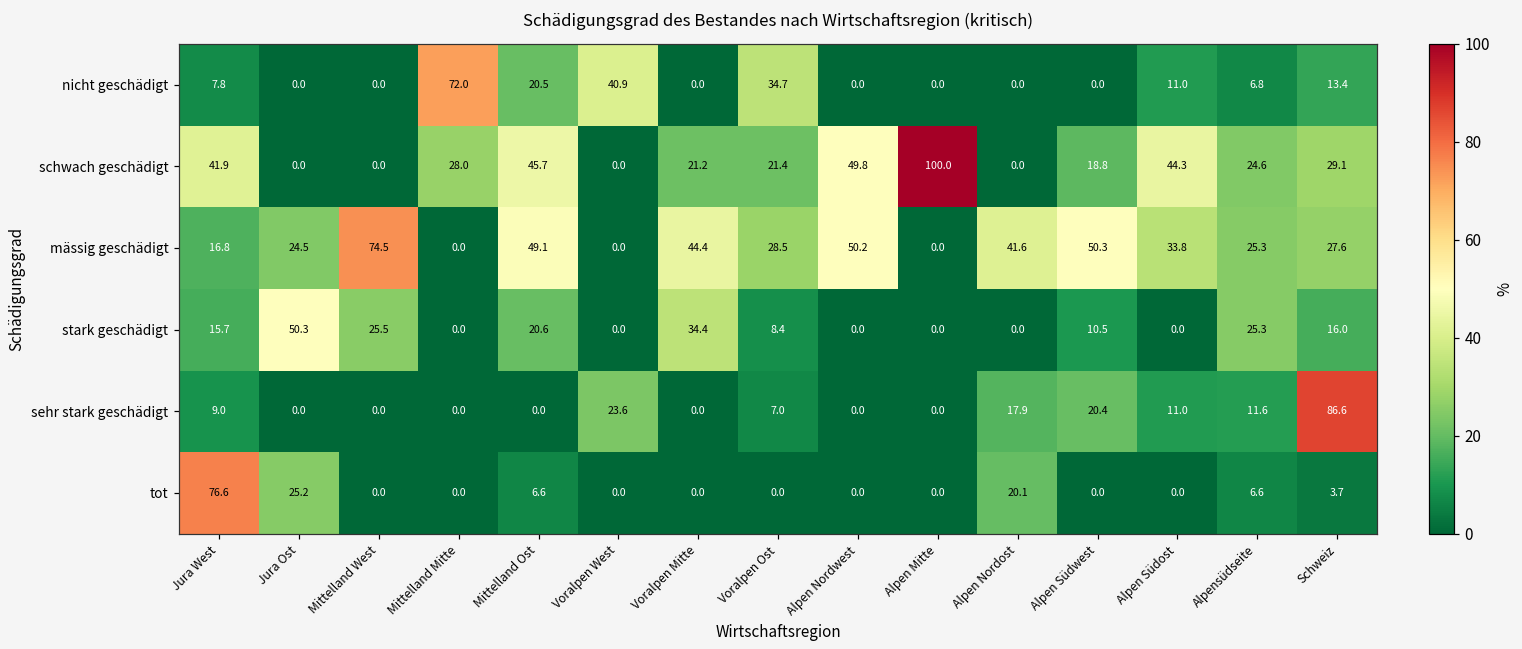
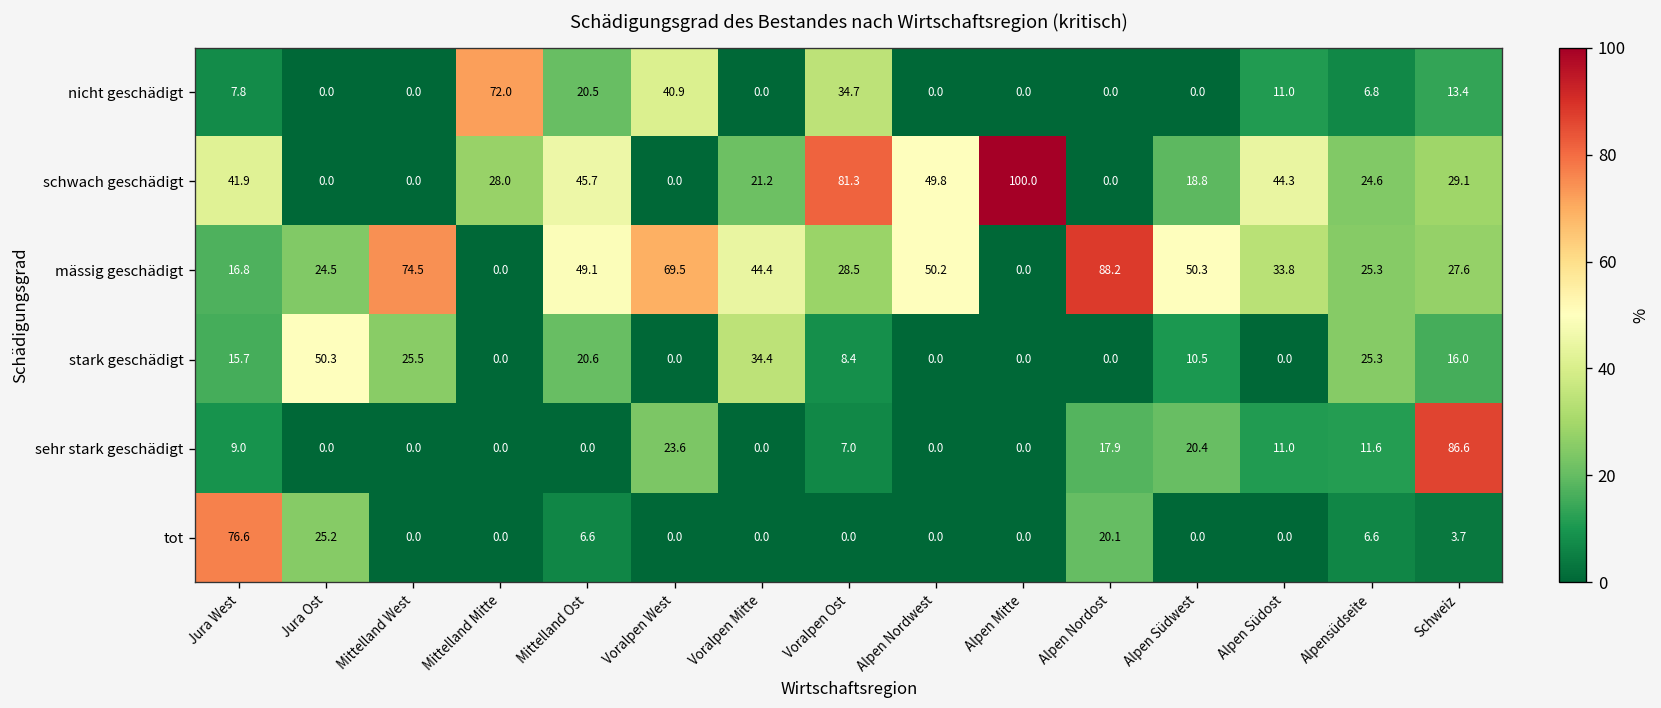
  {
    "nicht geschädigt": {
      "Jura West": 7.8,
      "Jura Ost": 0.0,
      "Mittelland West": 0.0,
      "Mittelland Mitte": 72.0,
      "Mittelland Ost": 20.5,
      "Voralpen West": 40.9,
      "Voralpen Mitte": 0.0,
      "Voralpen Ost": 34.7,
      "Alpen Nordwest": 0.0,
      "Alpen Mitte": 0.0,
      "Alpen Nordost": 0.0,
      "Alpen Südwest": 0.0,
      "Alpen Südost": 11.0,
      "Alpensüdseite": 6.8,
      "Schweiz": 13.4
    },
    "schwach geschädigt": {
      "Jura West": 41.9,
      "Jura Ost": 0.0,
      "Mittelland West": 0.0,
      "Mittelland Mitte": 28.0,
      "Mittelland Ost": 45.7,
      "Voralpen West": 0.0,
      "Voralpen Mitte": 21.2,
-     "Voralpen Ost": 21.4,
+     "Voralpen Ost": 81.3,
      "Alpen Nordwest": 49.8,
      "Alpen Mitte": 100.0,
      "Alpen Nordost": 0.0,
      "Alpen Südwest": 18.8,
      "Alpen Südost": 44.3,
      "Alpensüdseite": 24.6,
      "Schweiz": 29.1
    },
    "mässig geschädigt": {
      "Jura West": 16.8,
      "Jura Ost": 24.5,
      "Mittelland West": 74.5,
      "Mittelland Mitte": 0.0,
      "Mittelland Ost": 49.1,
-     "Voralpen West": 0.0,
+     "Voralpen West": 69.5,
      "Voralpen Mitte": 44.4,
      "Voralpen Ost": 28.5,
      "Alpen Nordwest": 50.2,
      "Alpen Mitte": 0.0,
-     "Alpen Nordost": 41.6,
+     "Alpen Nordost": 88.2,
      "Alpen Südwest": 50.3,
      "Alpen Südost": 33.8,
      "Alpensüdseite": 25.3,
      "Schweiz": 27.6
    },
    "stark geschädigt": {
      "Jura West": 15.7,
      "Jura Ost": 50.3,
      "Mittelland West": 25.5,
      "Mittelland Mitte": 0.0,
      "Mittelland Ost": 20.6,
      "Voralpen West": 0.0,
      "Voralpen Mitte": 34.4,
      "Voralpen Ost": 8.4,
      "Alpen Nordwest": 0.0,
      "Alpen Mitte": 0.0,
      "Alpen Nordost": 0.0,
      "Alpen Südwest": 10.5,
      "Alpen Südost": 0.0,
      "Alpensüdseite": 25.3,
      "Schweiz": 16.0
    },
    "sehr stark geschädigt": {
      "Jura West": 9.0,
      "Jura Ost": 0.0,
      "Mittelland West": 0.0,
      "Mittelland Mitte": 0.0,
      "Mittelland Ost": 0.0,
      "Voralpen West": 23.6,
      "Voralpen Mitte": 0.0,
      "Voralpen Ost": 7.0,
      "Alpen Nordwest": 0.0,
      "Alpen Mitte": 0.0,
      "Alpen Nordost": 17.9,
      "Alpen Südwest": 20.4,
      "Alpen Südost": 11.0,
      "Alpensüdseite": 11.6,
      "Schweiz": 86.6
    },
    "tot": {
      "Jura West": 76.6,
      "Jura Ost": 25.2,
      "Mittelland West": 0.0,
      "Mittelland Mitte": 0.0,
      "Mittelland Ost": 6.6,
      "Voralpen West": 0.0,
      "Voralpen Mitte": 0.0,
      "Voralpen Ost": 0.0,
      "Alpen Nordwest": 0.0,
      "Alpen Mitte": 0.0,
      "Alpen Nordost": 20.1,
      "Alpen Südwest": 0.0,
      "Alpen Südost": 0.0,
      "Alpensüdseite": 6.6,
      "Schweiz": 3.7
    }
  }
